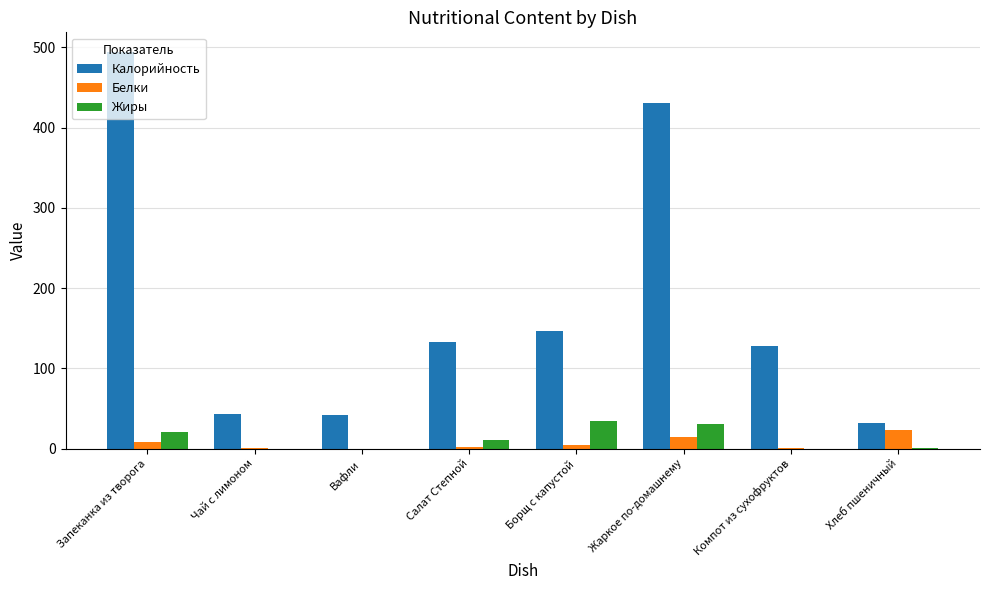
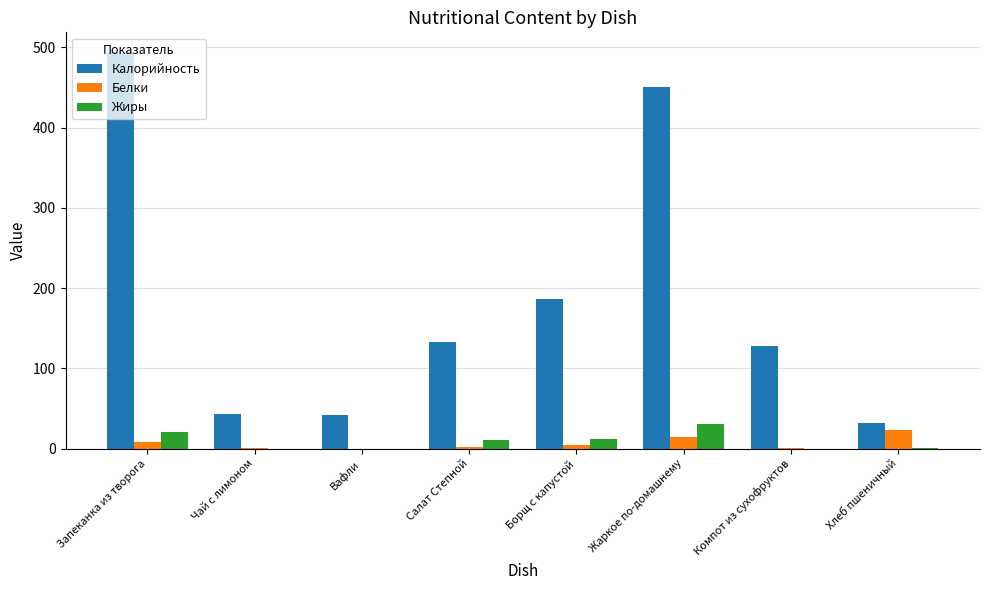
  {
    "Калорийность": {
      "Чай с лимоном": 40,
      "Вафли": 40,
      "Салат Степной": 130,
-     "Борщ с капустой": 150,
-     "Жаркое по-домашнему": 430,
+     "Борщ с капустой": 190,
+     "Жаркое по-домашнему": 450,
      "Компот из сухофруктов": 130,
      "Хлеб пшеничный": 30
    },
    "Белки": {
      "Запеканка из творога": 10,
      "Вафли": 0,
      "Борщ с капустой": 10,
      "Жаркое по-домашнему": 20,
      "Хлеб пшеничный": 20
    },
    "Жиры": {
      "Запеканка из творога": 20,
      "Вафли": 0,
      "Салат Степной": 10,
-     "Борщ с капустой": 40,
+     "Борщ с капустой": 10,
      "Жаркое по-домашнему": 30
    }
  }
